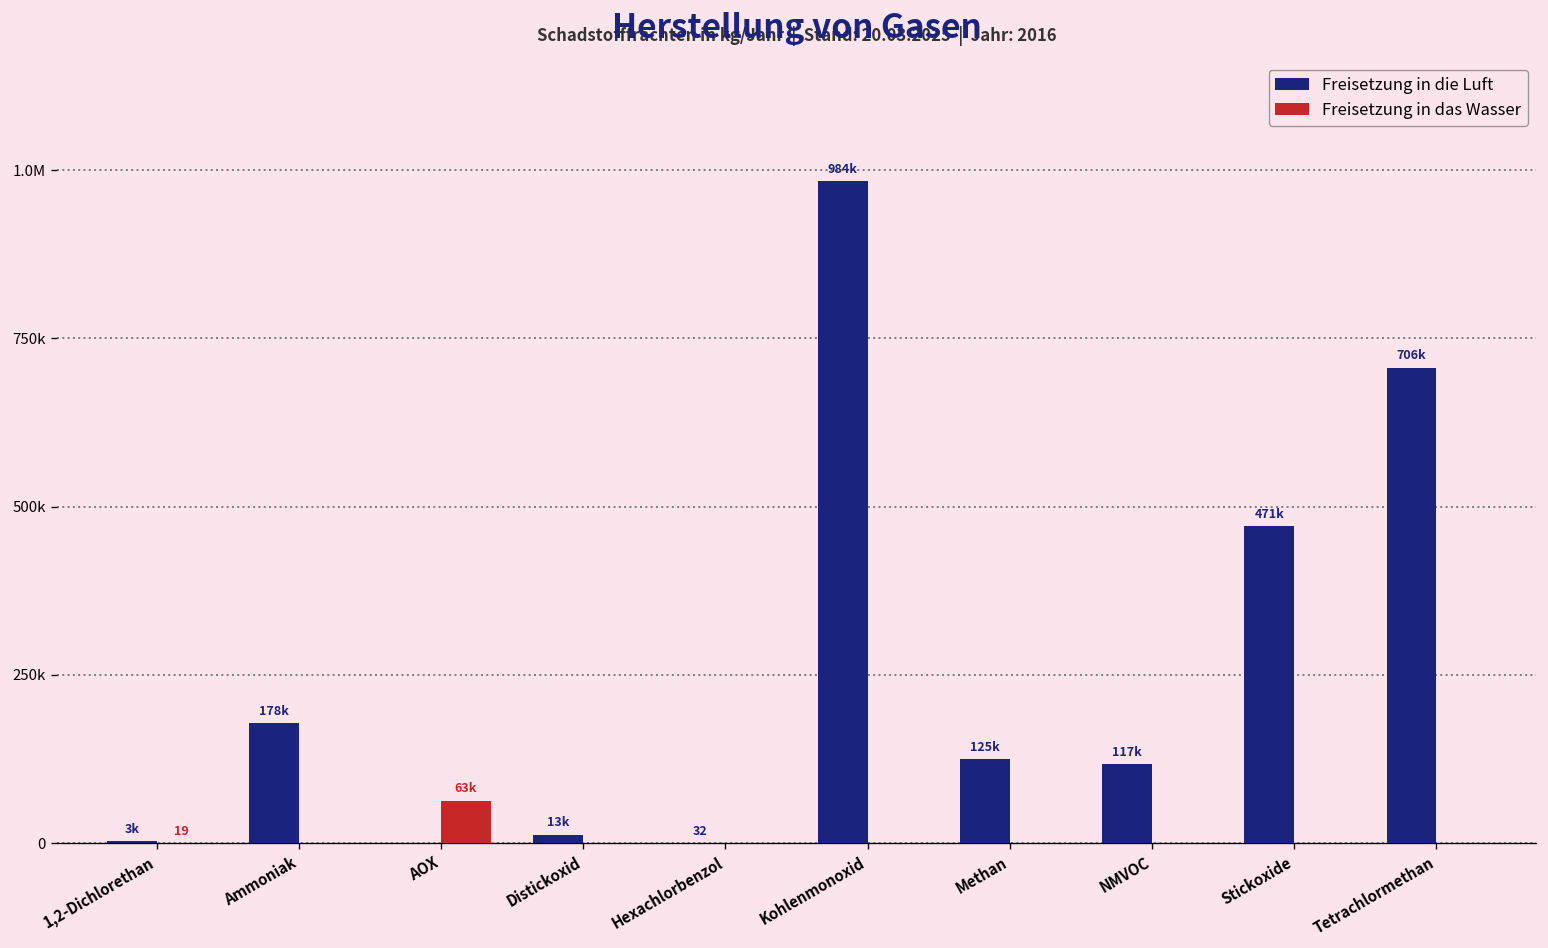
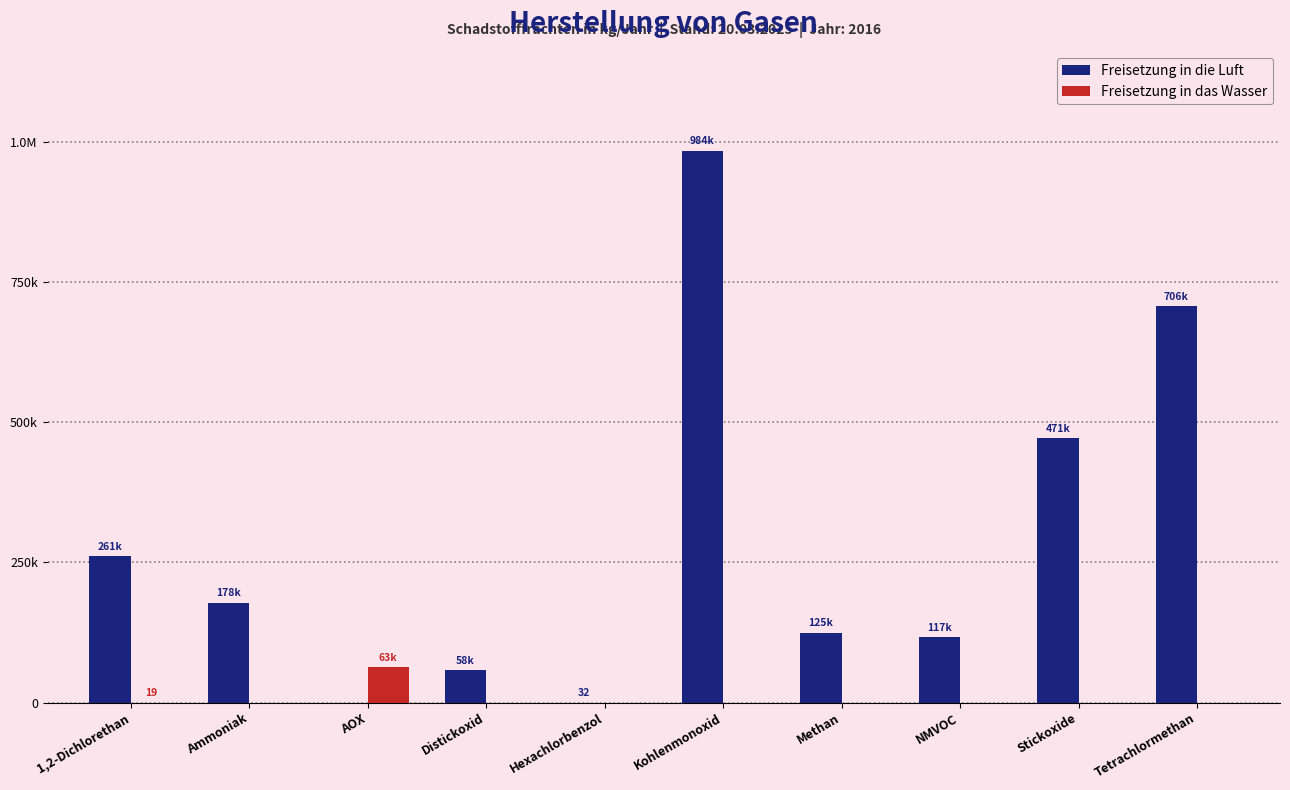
  {
    "Freisetzung in die Luft": {
-     "1,2-Dichlorethan": "3k",
+     "1,2-Dichlorethan": "261k",
      "Ammoniak": "178k",
-     "Distickoxid": "13k",
+     "Distickoxid": "58k",
      "Hexachlorbenzol": "32",
      "Kohlenmonoxid": "984k",
      "Methan": "125k",
      "NMVOC": "117k",
      "Stickoxide": "471k",
      "Tetrachlormethan": "706k"
    },
    "Freisetzung in das Wasser": {
      "1,2-Dichlorethan": "19",
      "AOX": "63k"
    }
  }
